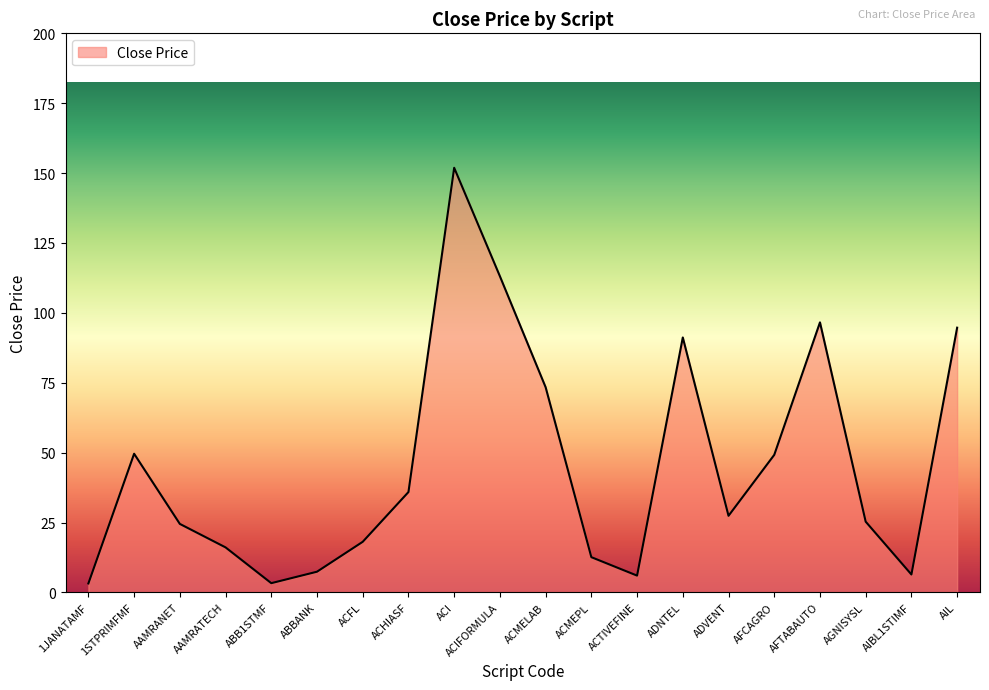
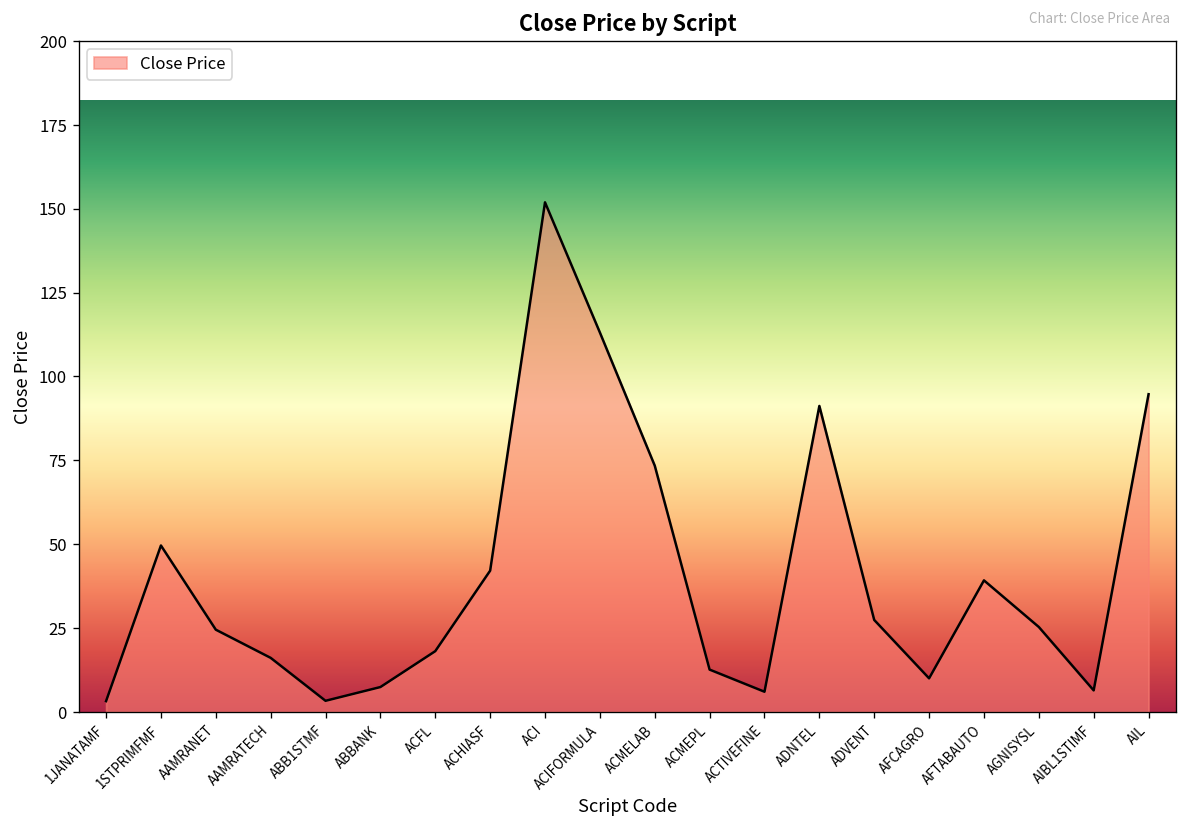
  {
    "1JANATAMF": 3,
    "1STPRIMFMF": 50,
    "AAMRANET": 25,
    "AAMRATECH": 16,
    "ABB1STMF": 3,
    "ABBANK": 7,
    "ACFL": 18,
-   "ACHIASF": 36,
+   "ACHIASF": 42,
    "ACI": 152,
    "ACIFORMULA": 113,
    "ACMELAB": 73,
    "ACMEPL": 13,
    "ACTIVEFINE": 6,
    "ADNTEL": 91,
    "ADVENT": 27,
-   "AFCAGRO": 49,
-   "AFTABAUTO": 97,
+   "AFCAGRO": 10,
+   "AFTABAUTO": 39,
    "AGNISYSL": 25,
    "AIBL1STIMF": 6,
    "AIL": 95
  }
